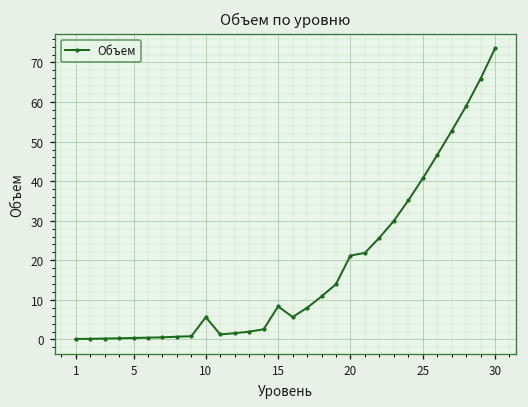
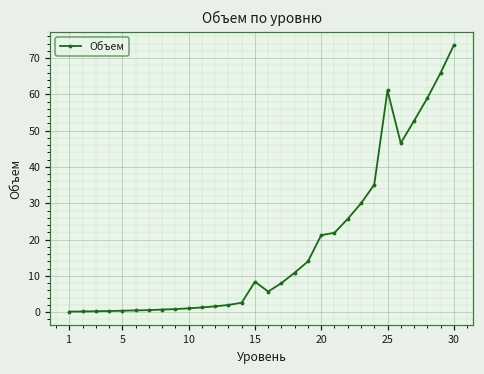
  {
    "1": 0,
    "5": 0,
-   "10": 6,
+   "10": 1,
    "15": 8,
    "20": 21,
-   "25": 41,
+   "25": 61,
    "30": 74
  }
